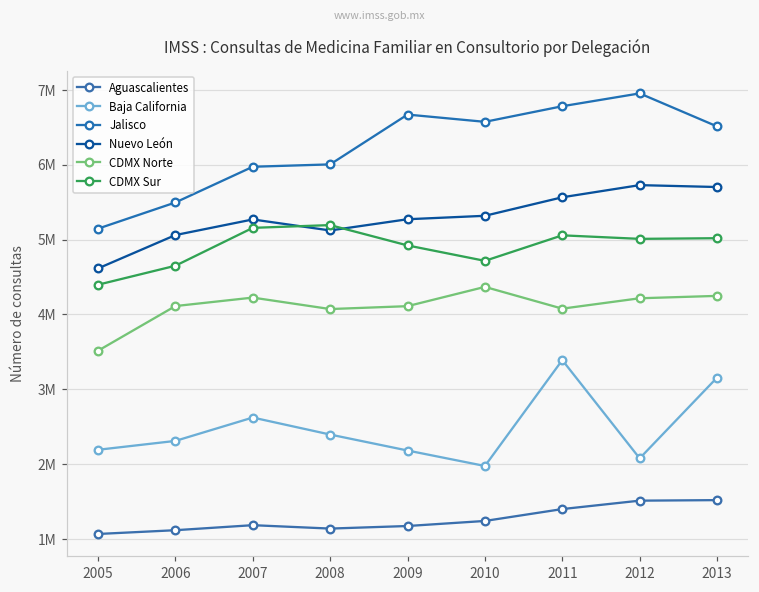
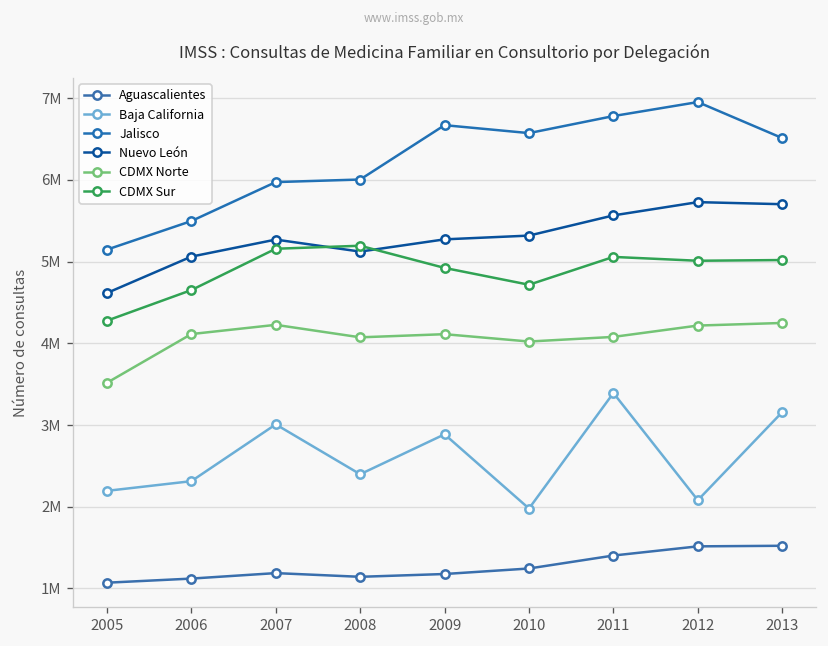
  {
    "Baja California": {
      "2005": 2200000,
      "2006": 2300000,
-     "2007": 2600000,
+     "2007": 3000000,
      "2008": 2400000,
-     "2009": 2200000,
+     "2009": 2900000,
      "2010": 2000000,
      "2011": 3400000,
      "2012": 2100000,
      "2013": 3200000
    },
    "CDMX Norte": {
      "2005": 3500000,
      "2006": 4100000,
      "2007": 4200000,
      "2008": 4100000,
      "2009": 4100000,
-     "2010": 4400000,
+     "2010": 4000000,
      "2011": 4100000,
      "2012": 4200000,
      "2013": 4200000
    },
    "CDMX Sur": {
-     "2005": 4400000,
+     "2005": 4300000,
      "2006": 4700000,
      "2007": 5200000,
      "2008": 5200000,
      "2009": 4900000,
      "2010": 4700000,
      "2011": 5100000,
      "2012": 5000000,
      "2013": 5000000
    }
  }
